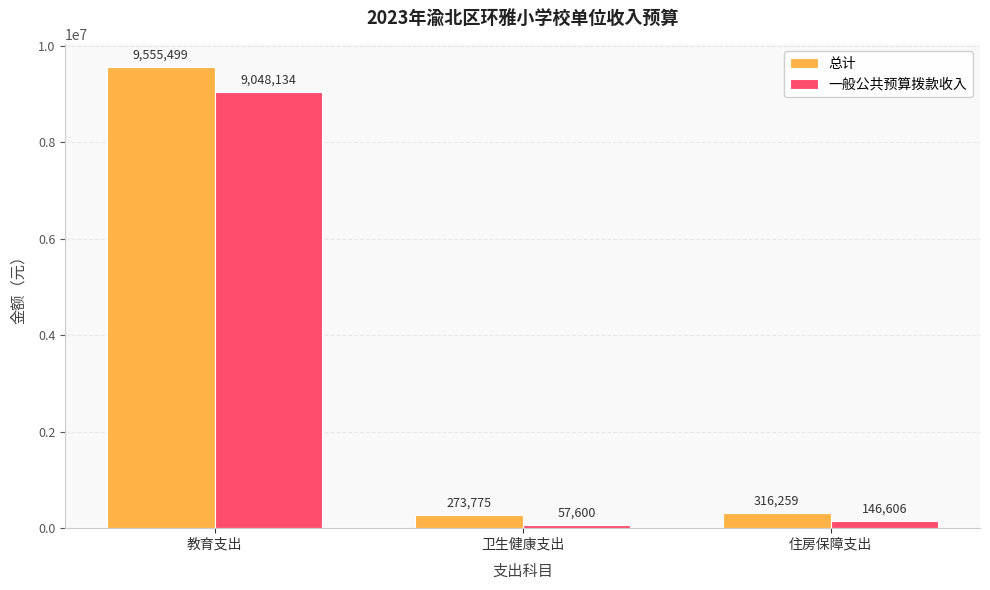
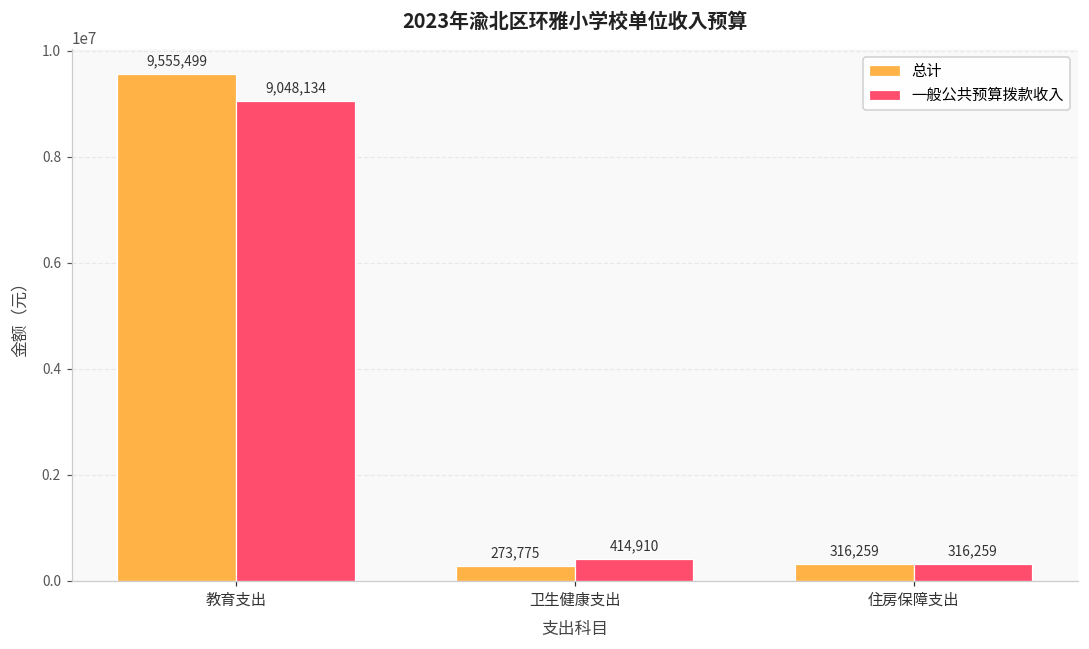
  {
    "总计": {
      "教育支出": "9,555,499",
      "卫生健康支出": "273,775",
      "住房保障支出": "316,259"
    },
    "一般公共预算拨款收入": {
      "教育支出": "9,048,134",
-     "卫生健康支出": "57,600",
-     "住房保障支出": "146,606"
+     "卫生健康支出": "414,910",
+     "住房保障支出": "316,259"
    }
  }
